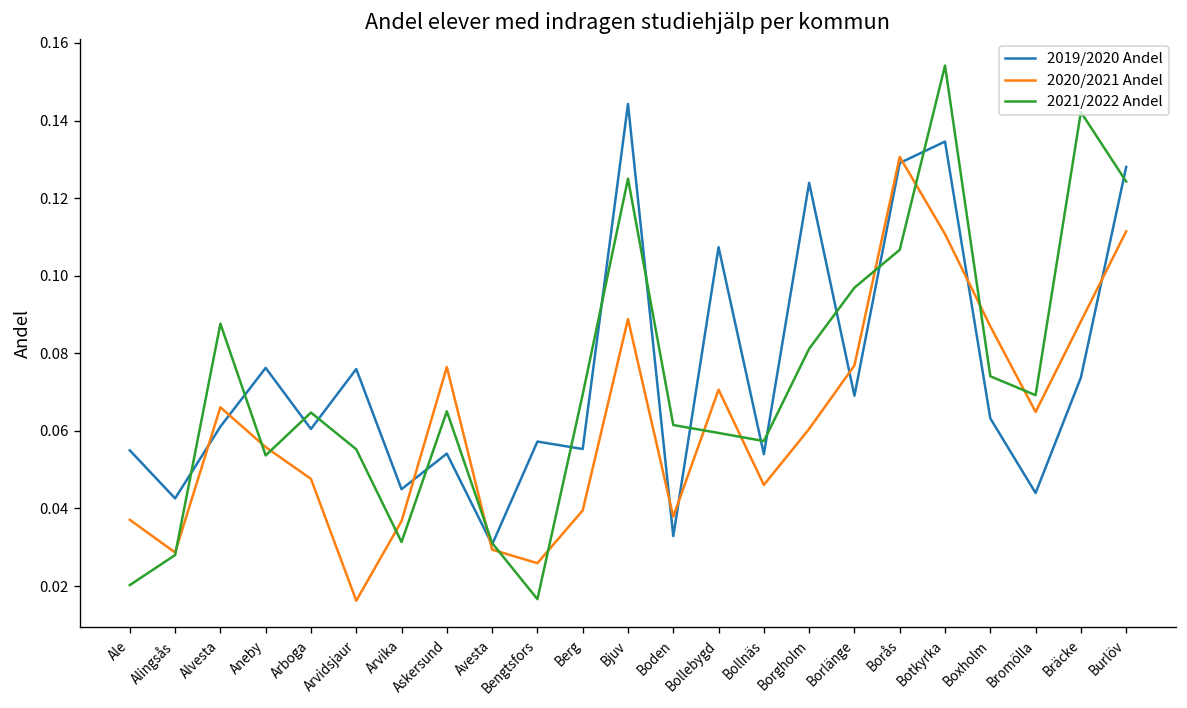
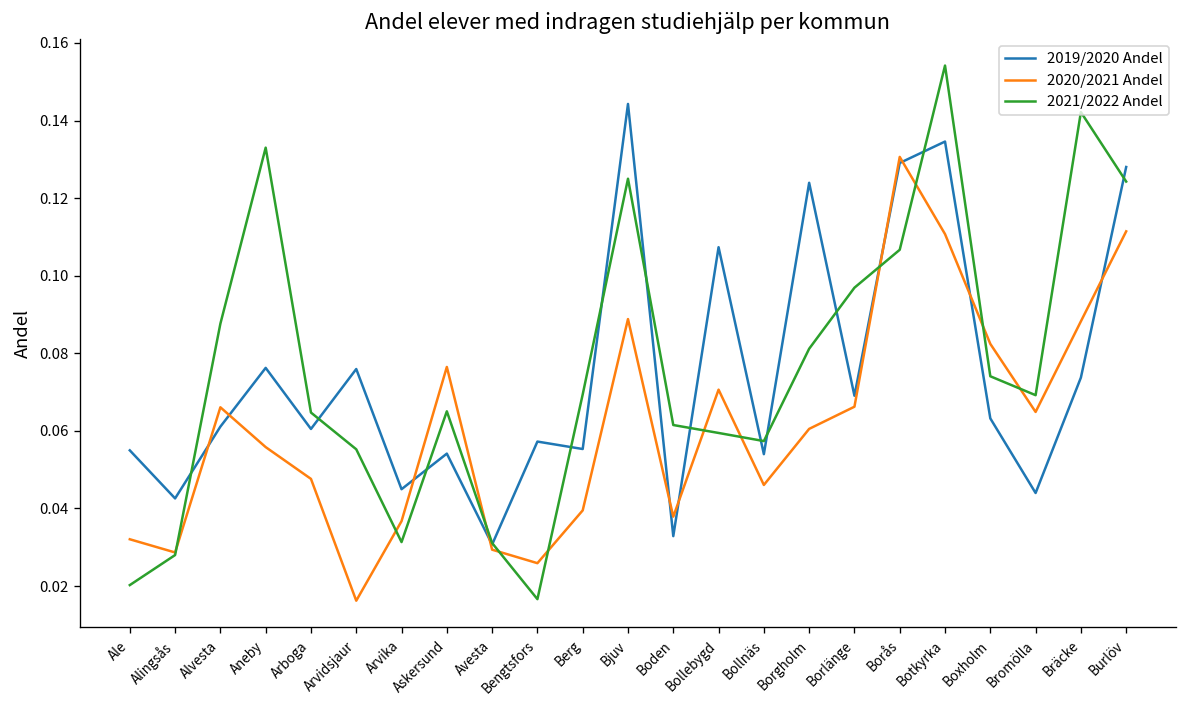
  {
    "2019/2020 Andel": {
      "Ale": 0.055,
      "Alingsås": 0.043,
      "Alvesta": 0.061,
      "Aneby": 0.076,
      "Arboga": 0.060,
      "Arvidsjaur": 0.076,
      "Arvika": 0.045,
      "Askersund": 0.054,
      "Bengtsfors": 0.057,
      "Berg": 0.055,
      "Bjuv": 0.144,
      "Boden": 0.033,
      "Bollebygd": 0.107,
      "Bollnäs": 0.054,
      "Borgholm": 0.124,
      "Borlänge": 0.069,
      "Borås": 0.129,
      "Botkyrka": 0.135,
      "Boxholm": 0.063,
      "Bromölla": 0.044,
      "Bräcke": 0.074,
      "Burlöv": 0.128
    },
    "2020/2021 Andel": {
-     "Ale": 0.037,
+     "Ale": 0.032,
      "Alvesta": 0.066,
      "Aneby": 0.056,
      "Arboga": 0.048,
      "Arvidsjaur": 0.016,
      "Arvika": 0.037,
      "Askersund": 0.076,
      "Avesta": 0.029,
      "Bengtsfors": 0.026,
      "Berg": 0.039,
      "Bjuv": 0.089,
      "Boden": 0.038,
      "Bollebygd": 0.071,
      "Bollnäs": 0.046,
      "Borgholm": 0.061,
-     "Borlänge": 0.077,
+     "Borlänge": 0.066,
      "Borås": 0.131,
      "Botkyrka": 0.111,
-     "Boxholm": 0.087,
+     "Boxholm": 0.082,
      "Bromölla": 0.065,
      "Bräcke": 0.088,
      "Burlöv": 0.111
    },
    "2021/2022 Andel": {
      "Ale": 0.020,
      "Alvesta": 0.088,
-     "Aneby": 0.054,
+     "Aneby": 0.133,
      "Arboga": 0.065,
      "Arvidsjaur": 0.055,
      "Arvika": 0.031,
      "Askersund": 0.065,
      "Bengtsfors": 0.017,
      "Berg": 0.069,
      "Bjuv": 0.125,
      "Boden": 0.062,
      "Bollebygd": 0.059,
      "Bollnäs": 0.057,
      "Borgholm": 0.081,
      "Borlänge": 0.097,
      "Borås": 0.107,
      "Botkyrka": 0.154,
      "Boxholm": 0.074,
      "Bromölla": 0.069,
      "Burlöv": 0.124
    }
  }
